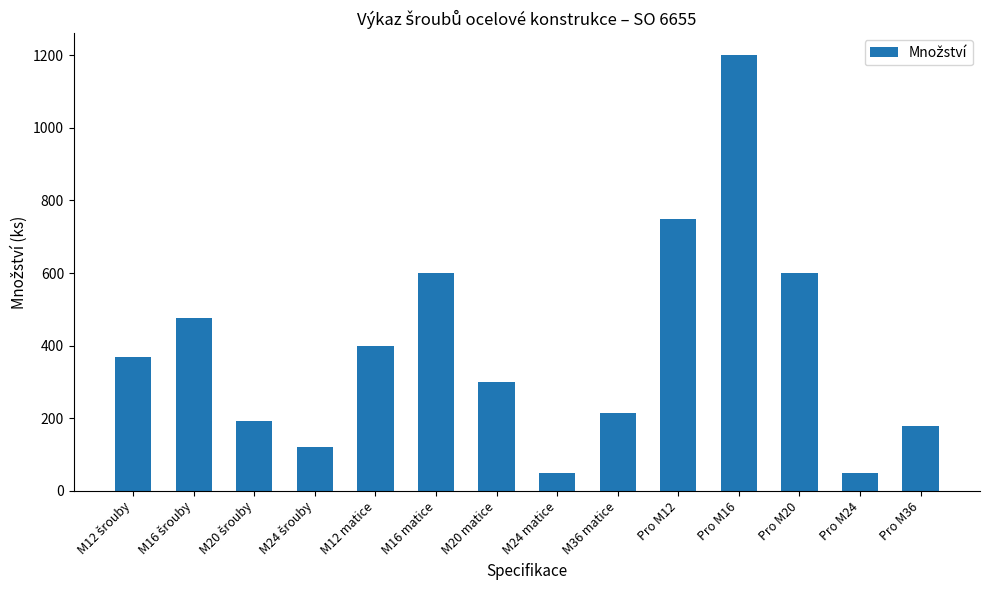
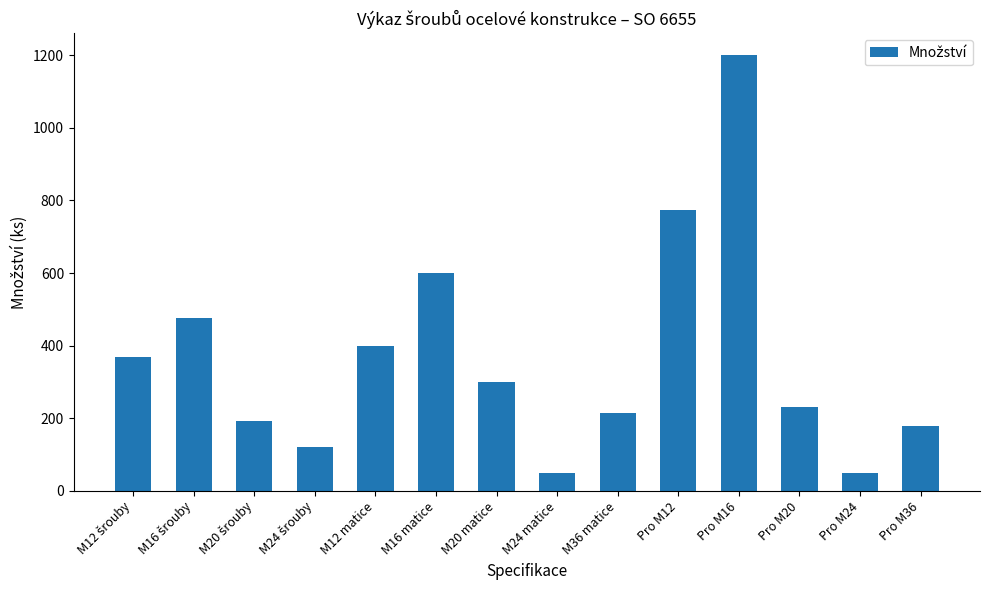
  {
    "M12 šrouby": 370,
    "M16 šrouby": 480,
    "M20 šrouby": 190,
    "M24 šrouby": 120,
    "M12 matice": 400,
    "M16 matice": 600,
    "M20 matice": 300,
    "M24 matice": 50,
    "M36 matice": 210,
-   "Pro M12": 750,
+   "Pro M12": 780,
    "Pro M16": 1200,
-   "Pro M20": 600,
+   "Pro M20": 230,
    "Pro M24": 50,
    "Pro M36": 180
  }
